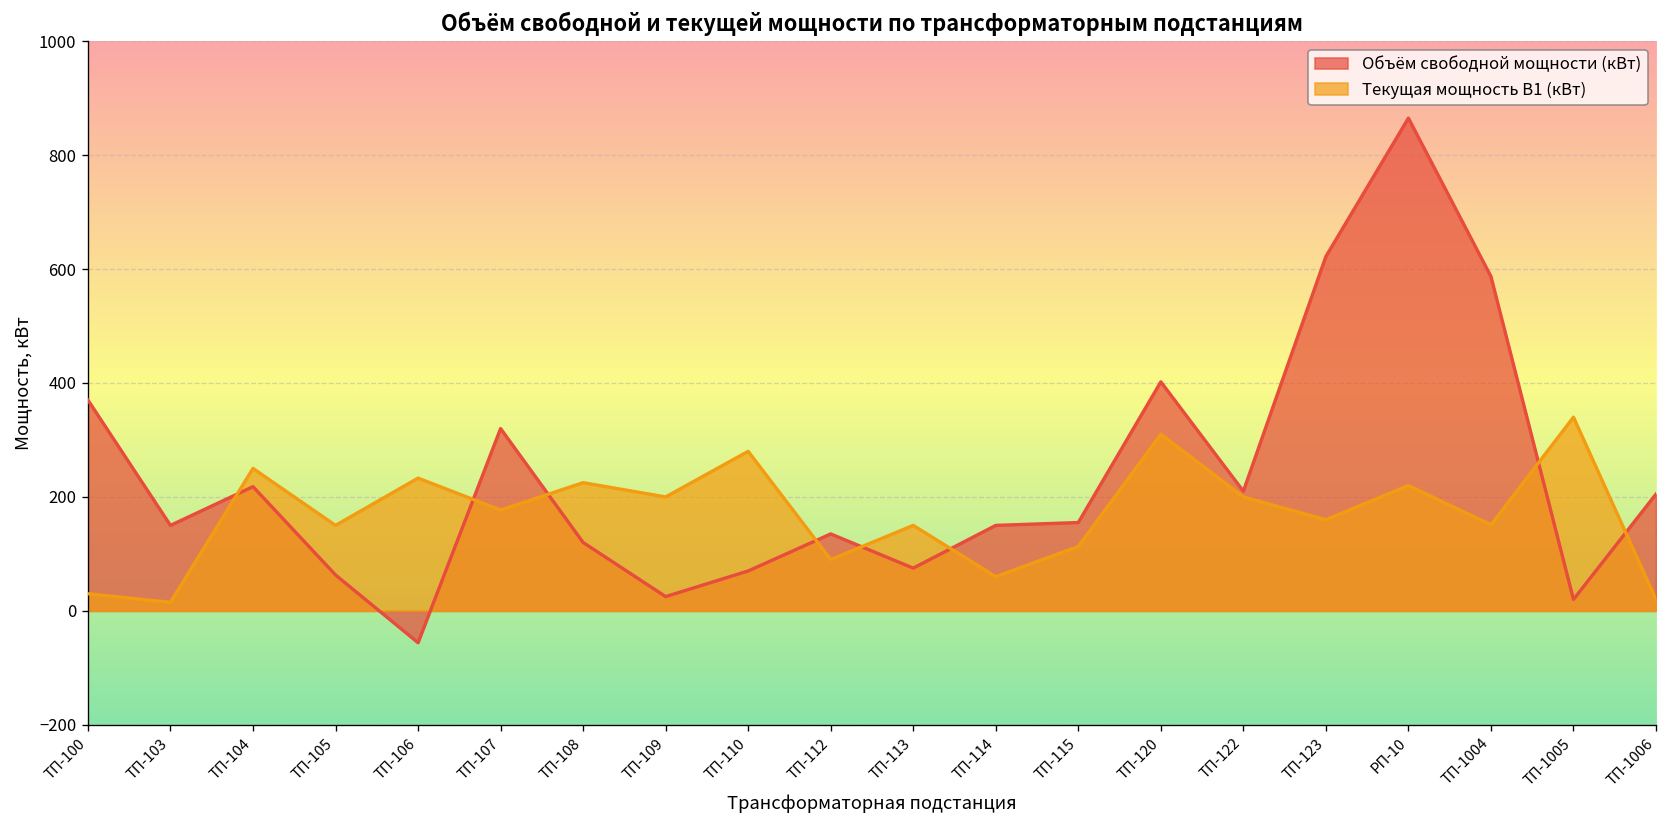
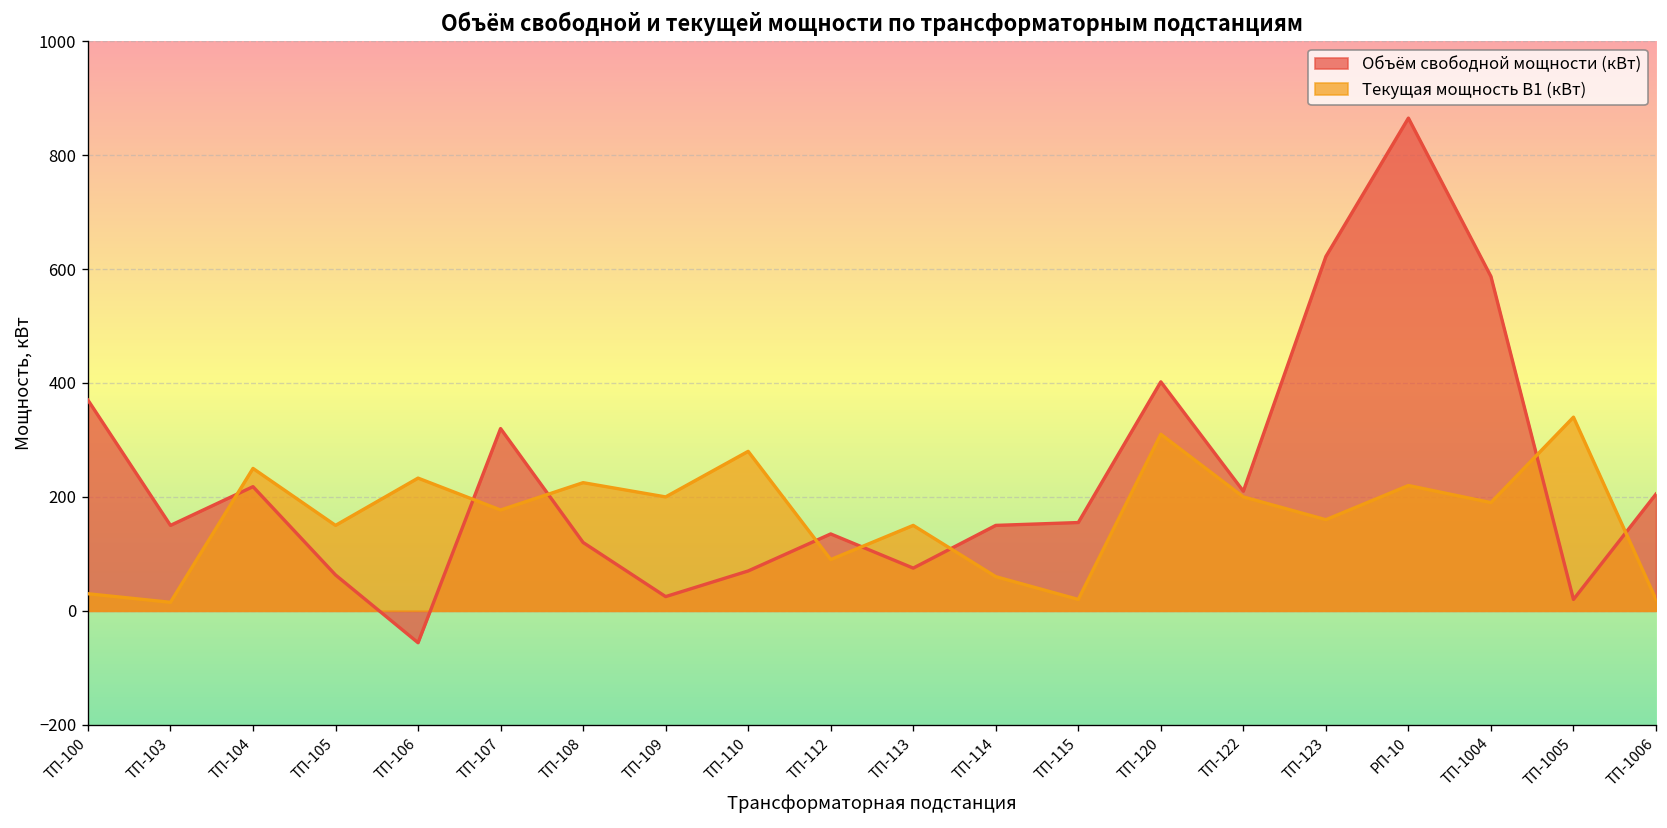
  {
    "Текущая мощность В1 (кВт)": {
      "ТП-100": 30,
      "ТП-103": 20,
      "ТП-104": 250,
      "ТП-105": 150,
      "ТП-106": 230,
      "ТП-107": 180,
      "ТП-108": 230,
      "ТП-109": 200,
      "ТП-110": 280,
      "ТП-112": 90,
      "ТП-113": 150,
      "ТП-114": 60,
-     "ТП-115": 110,
+     "ТП-115": 20,
      "ТП-120": 310,
      "ТП-122": 200,
      "ТП-123": 160,
      "РП-10": 220,
-     "ТП-1004": 150,
+     "ТП-1004": 190,
      "ТП-1005": 340,
      "ТП-1006": 20
    }
  }
